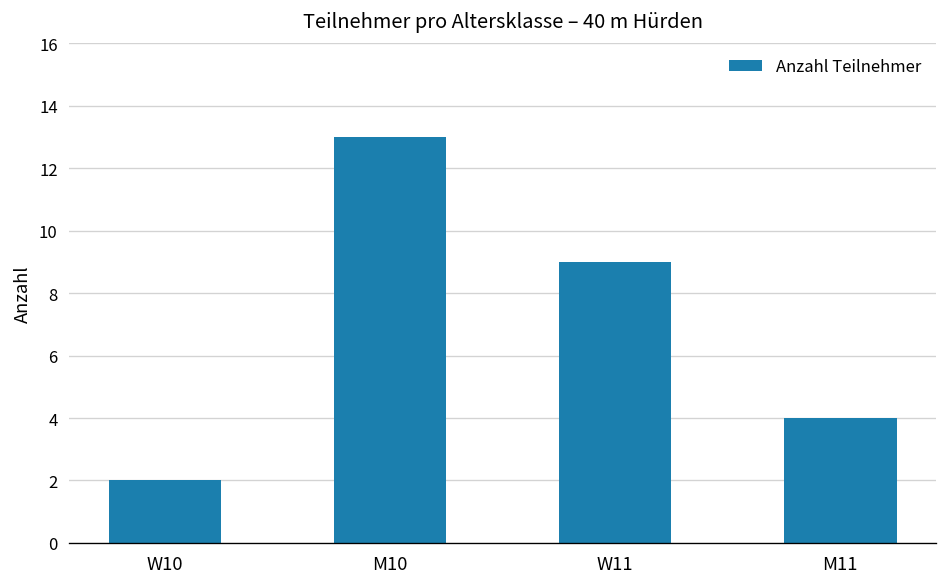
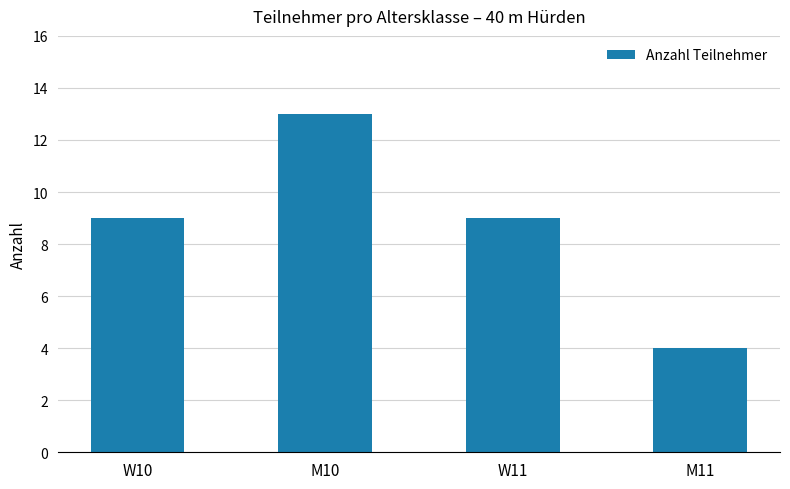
  {
-   "W10": 2,
+   "W10": 9,
    "M10": 13,
    "W11": 9,
    "M11": 4
  }
